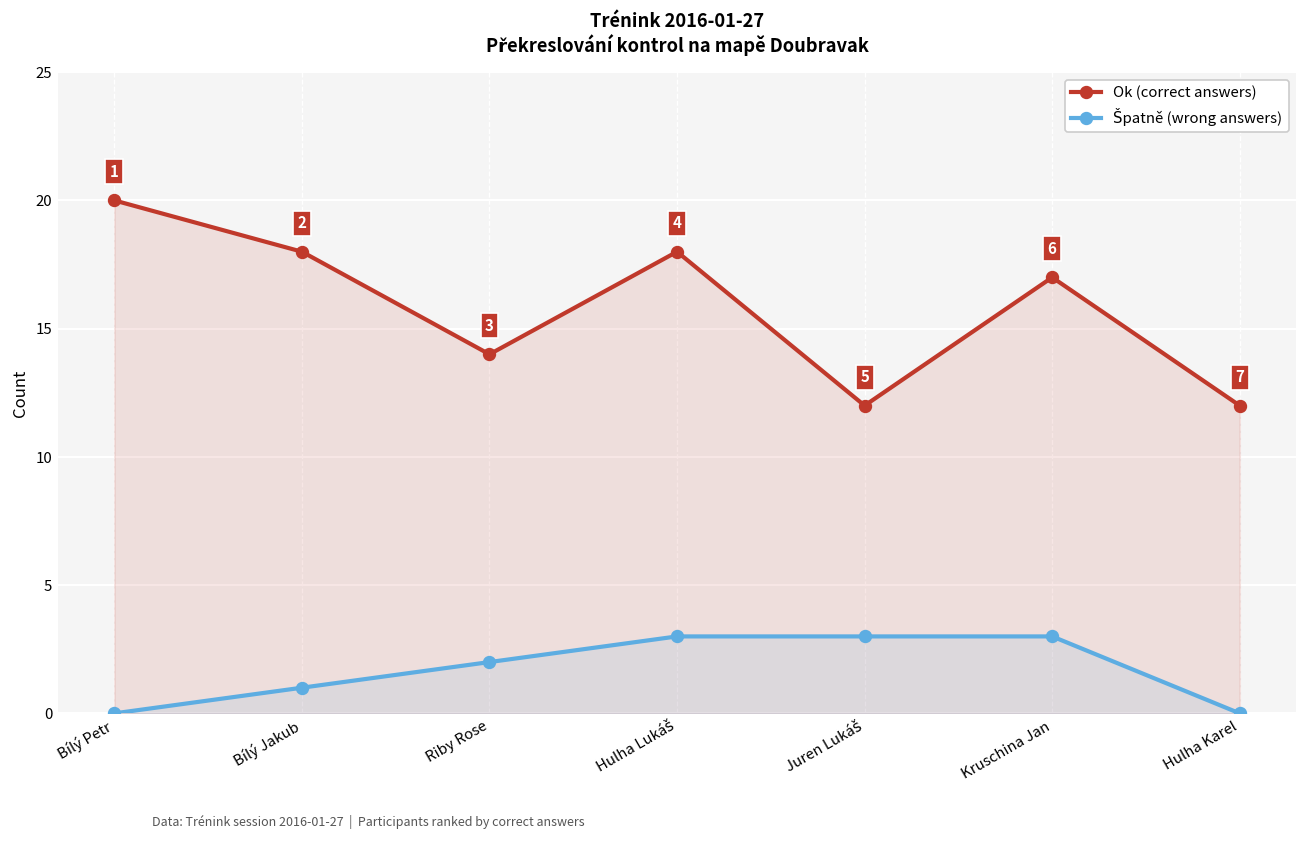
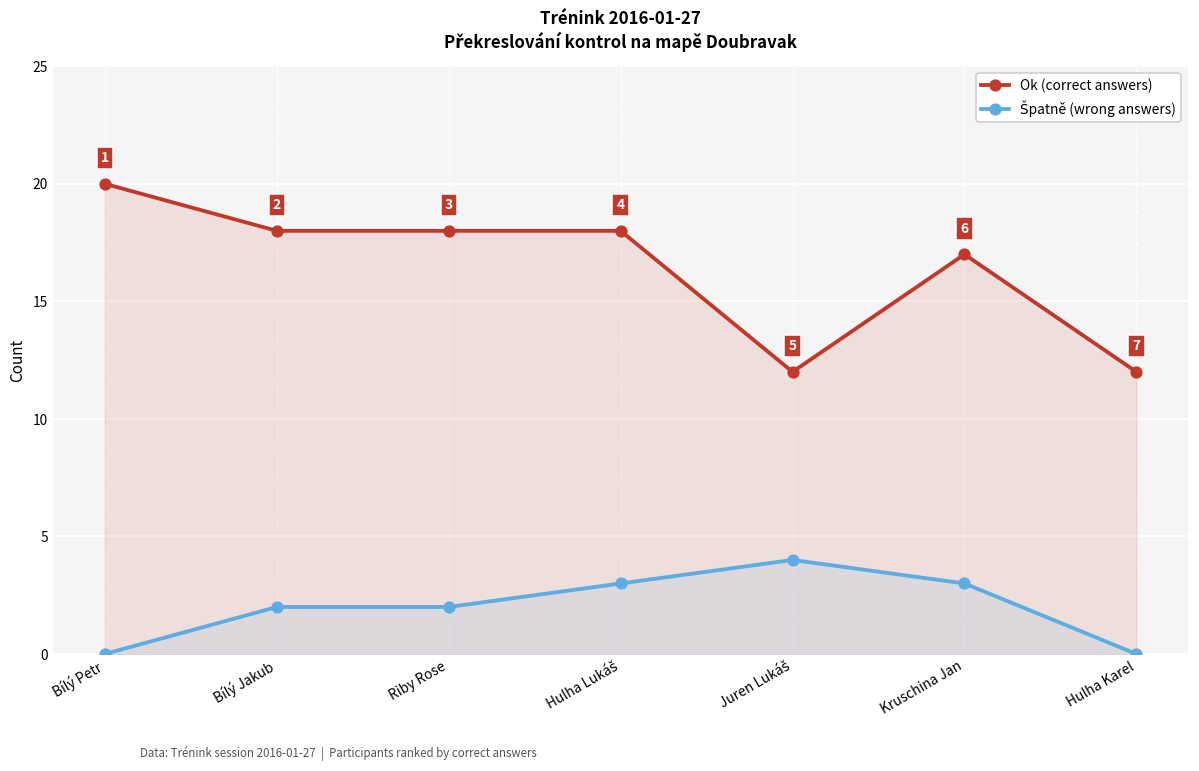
  {
    "Ok (correct answers)": {
-     "Riby Rose": 14
+     "Riby Rose": 18
    },
    "Špatně (wrong answers)": {
      "Bílý Petr": 0,
-     "Bílý Jakub": 1,
+     "Bílý Jakub": 2,
      "Riby Rose": 2,
      "Hulha Lukáš": 3,
-     "Juren Lukáš": 3,
+     "Juren Lukáš": 4,
      "Kruschina Jan": 3,
      "Hulha Karel": 0
    }
  }
